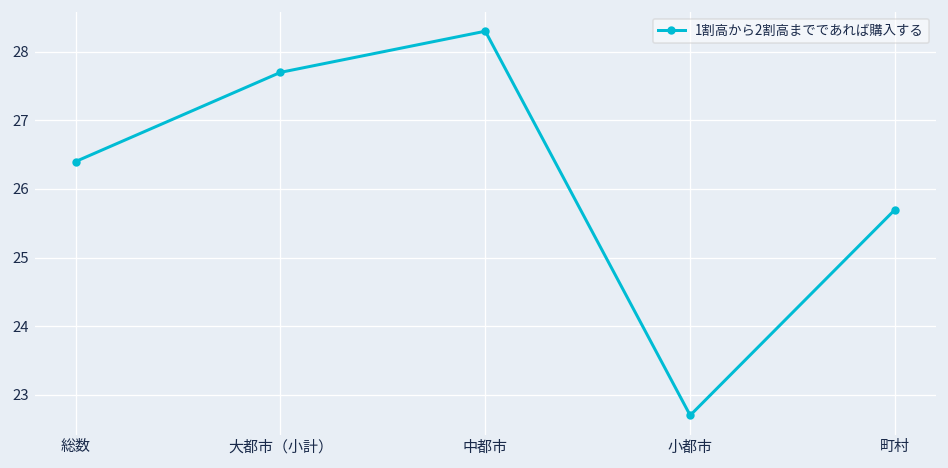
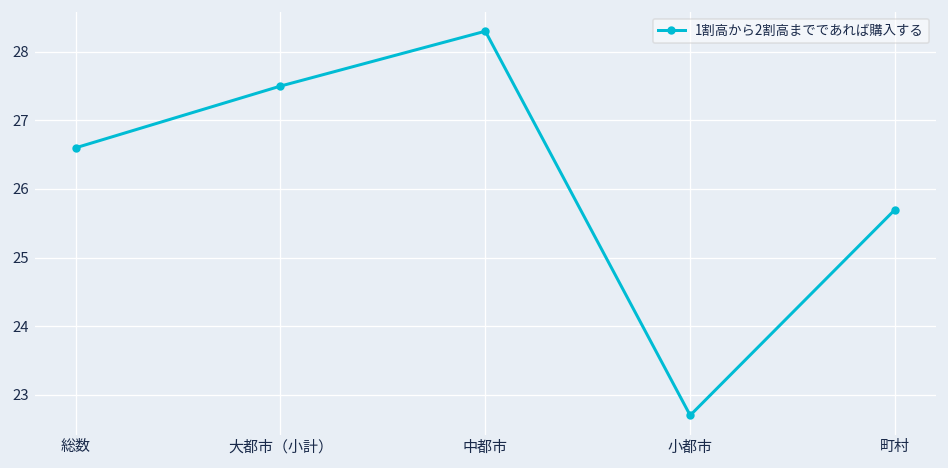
  {
-   "総数": 26.4,
-   "大都市（小計）": 27.7,
+   "総数": 26.6,
+   "大都市（小計）": 27.5,
    "中都市": 28.3,
    "小都市": 22.7,
    "町村": 25.7
  }
